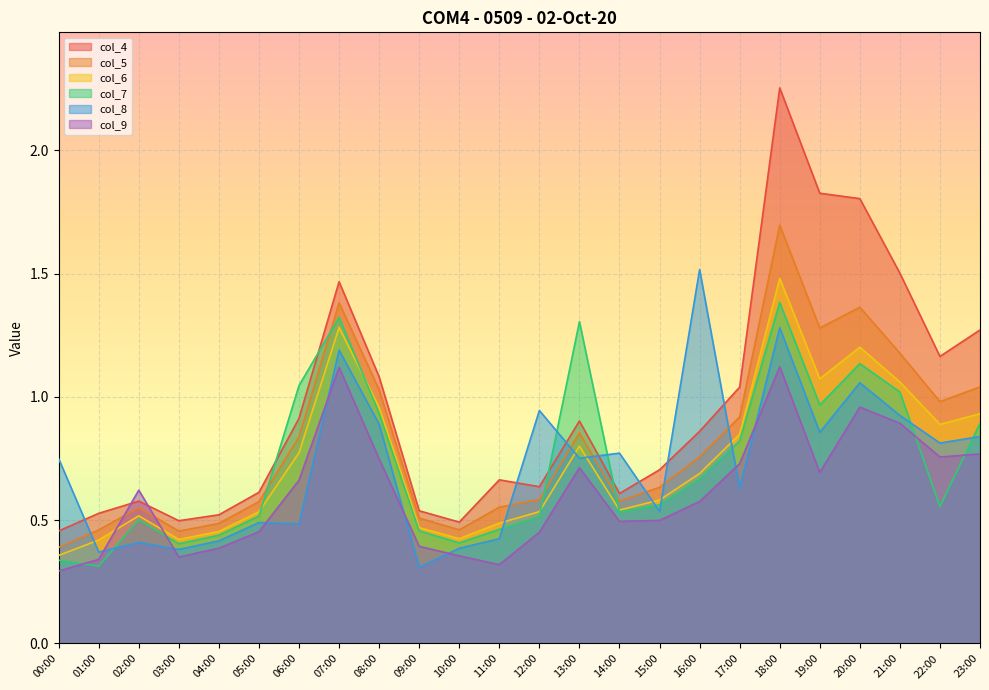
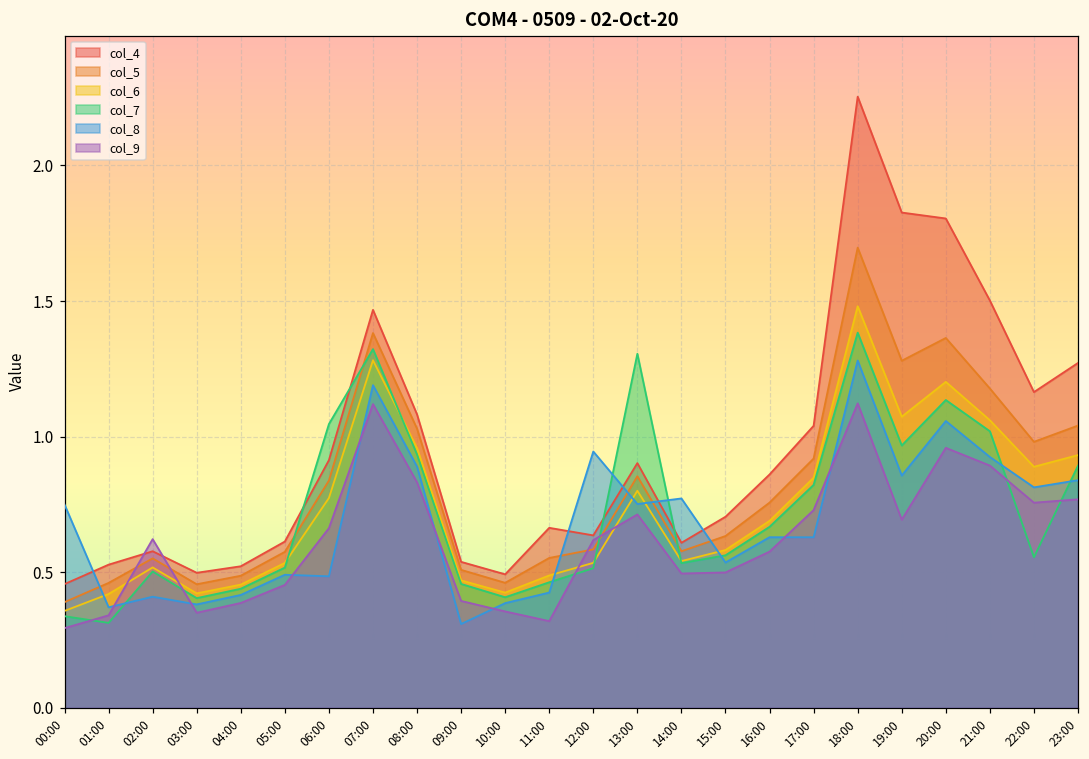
  {
    "col_7": {
      "00:00": 0.34,
      "01:00": 0.31,
      "02:00": 0.50,
      "03:00": 0.40,
      "04:00": 0.44,
      "05:00": 0.52,
      "06:00": 1.05,
      "07:00": 1.32,
      "08:00": 0.93,
      "09:00": 0.46,
      "10:00": 0.41,
      "11:00": 0.46,
      "12:00": 0.51,
      "13:00": 1.31,
      "15:00": 0.56,
      "16:00": 0.67,
      "17:00": 0.82,
      "18:00": 1.38,
      "19:00": 0.97,
      "20:00": 1.14,
      "21:00": 1.02,
      "22:00": 0.56,
      "23:00": 0.89
    },
    "col_8": {
      "00:00": 0.75,
      "01:00": 0.37,
      "02:00": 0.41,
      "03:00": 0.38,
      "04:00": 0.42,
      "05:00": 0.49,
      "06:00": 0.49,
      "07:00": 1.19,
      "08:00": 0.89,
      "09:00": 0.31,
      "10:00": 0.39,
      "11:00": 0.43,
      "12:00": 0.95,
      "13:00": 0.75,
      "14:00": 0.77,
      "15:00": 0.54,
-     "16:00": 1.52,
+     "16:00": 0.63,
      "17:00": 0.63,
      "18:00": 1.28,
      "19:00": 0.86,
      "20:00": 1.06,
      "21:00": 0.93,
      "22:00": 0.81,
      "23:00": 0.84
    },
    "col_9": {
      "00:00": 0.29,
      "01:00": 0.34,
      "02:00": 0.62,
      "03:00": 0.35,
      "04:00": 0.39,
      "05:00": 0.45,
      "06:00": 0.66,
      "07:00": 1.12,
-     "08:00": 0.75,
+     "08:00": 0.83,
      "09:00": 0.39,
      "10:00": 0.36,
      "11:00": 0.32,
-     "12:00": 0.45,
+     "12:00": 0.62,
      "13:00": 0.71,
      "14:00": 0.50,
      "15:00": 0.50,
      "16:00": 0.58,
      "17:00": 0.73,
      "18:00": 1.12,
      "19:00": 0.69,
      "20:00": 0.96,
      "21:00": 0.89,
      "22:00": 0.76,
      "23:00": 0.77
    }
  }
